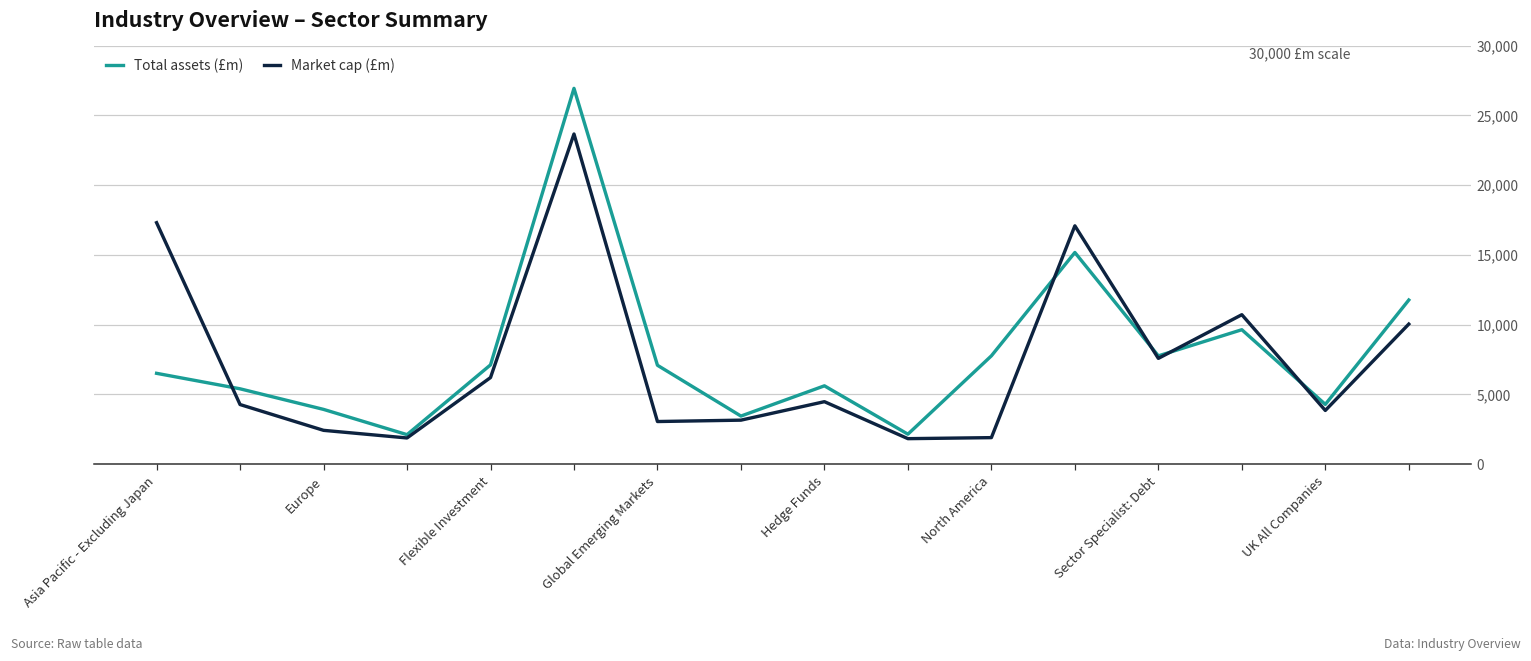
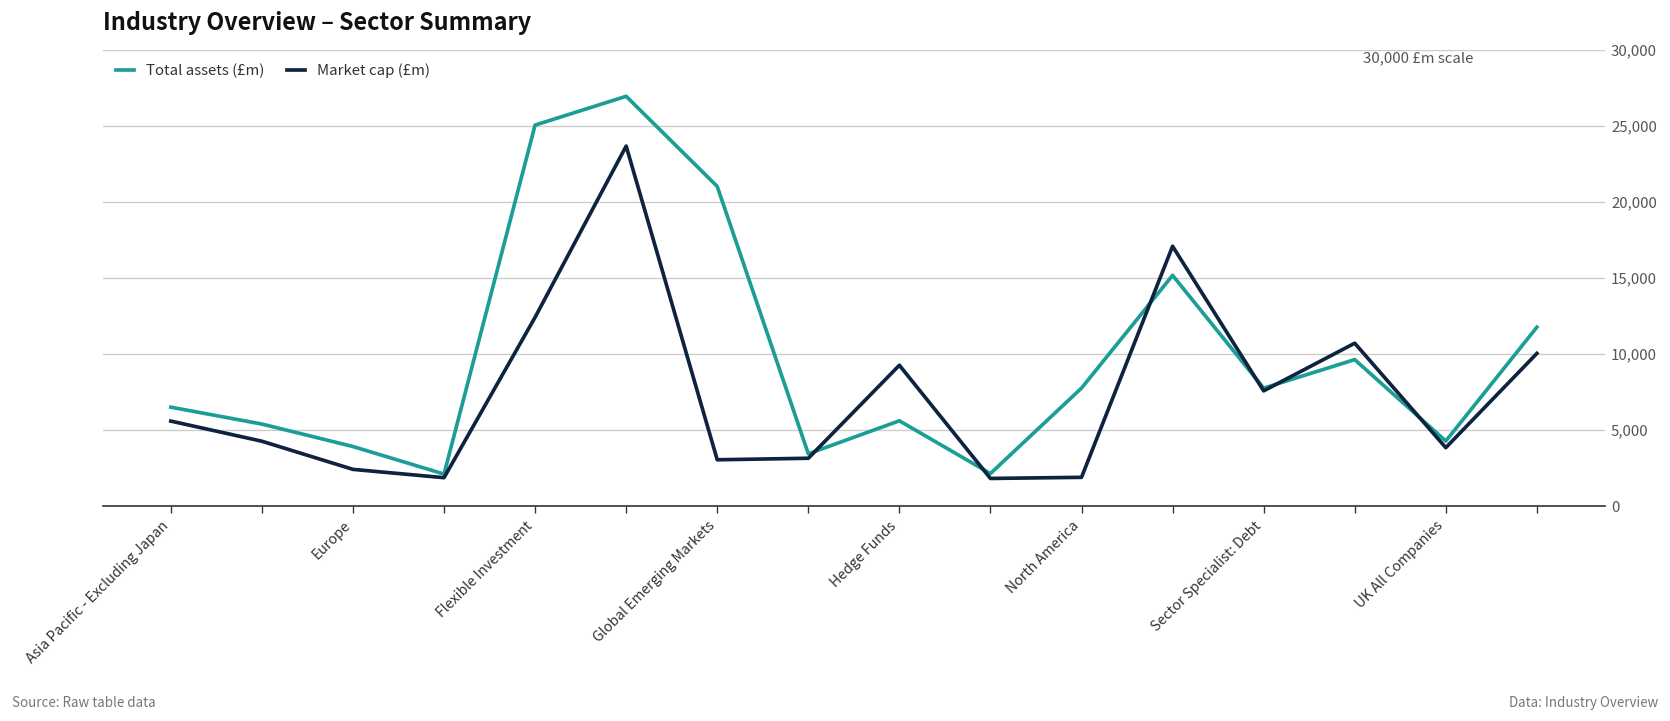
  {
    "Total assets (£m)": {
      "Asia Pacific - Excluding Japan": "6,500",
      "Europe": "3,900",
-     "Flexible Investment": "7,100",
-     "Global Emerging Markets": "7,100",
+     "Flexible Investment": "25,000",
+     "Global Emerging Markets": "21,000",
      "Hedge Funds": "5,600",
      "North America": "7,800",
      "UK All Companies": "4,300"
    },
    "Market cap (£m)": {
-     "Asia Pacific - Excluding Japan": "17,300",
+     "Asia Pacific - Excluding Japan": "5,600",
      "Europe": "2,400",
-     "Flexible Investment": "6,200",
+     "Flexible Investment": "12,400",
      "Global Emerging Markets": "3,000",
-     "Hedge Funds": "4,500",
+     "Hedge Funds": "9,300",
      "North America": "1,900",
      "UK All Companies": "3,800"
    }
  }
